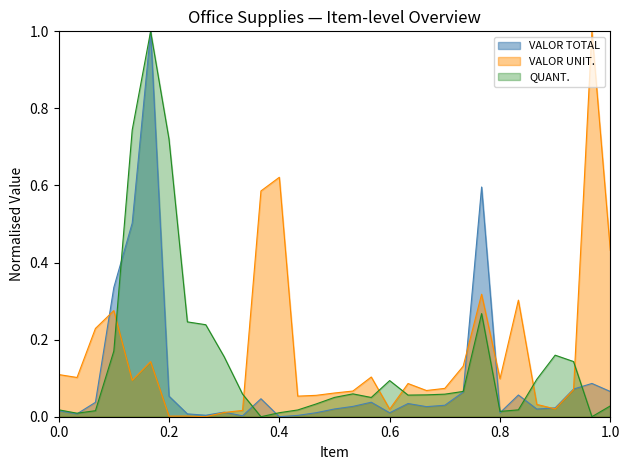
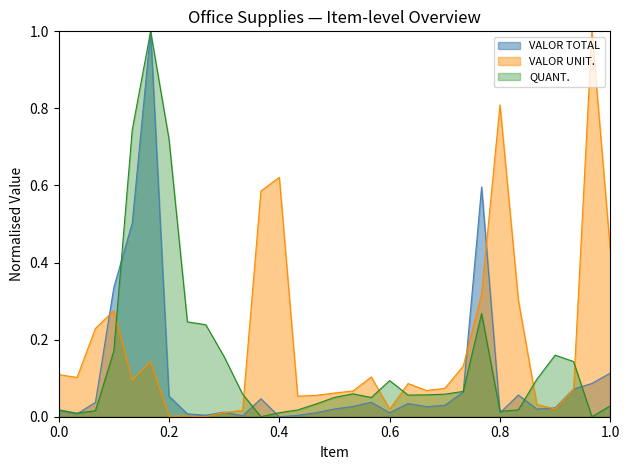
  {
    "VALOR TOTAL": {
      "0.2": 0.05,
      "0.4": 0.00,
      "0.6": 0.01,
-     "1.0": 0.07
+     "1.0": 0.11
    },
    "VALOR UNIT.": {
      "0.0": 0.11,
      "0.2": 0.00,
      "0.4": 0.62,
      "0.6": 0.02,
-     "0.8": 0.10,
+     "0.8": 0.81,
      "1.0": 0.43
    },
    "QUANT.": {
      "0.2": 0.72,
      "0.4": 0.01,
      "0.6": 0.09,
      "1.0": 0.03
    }
  }
